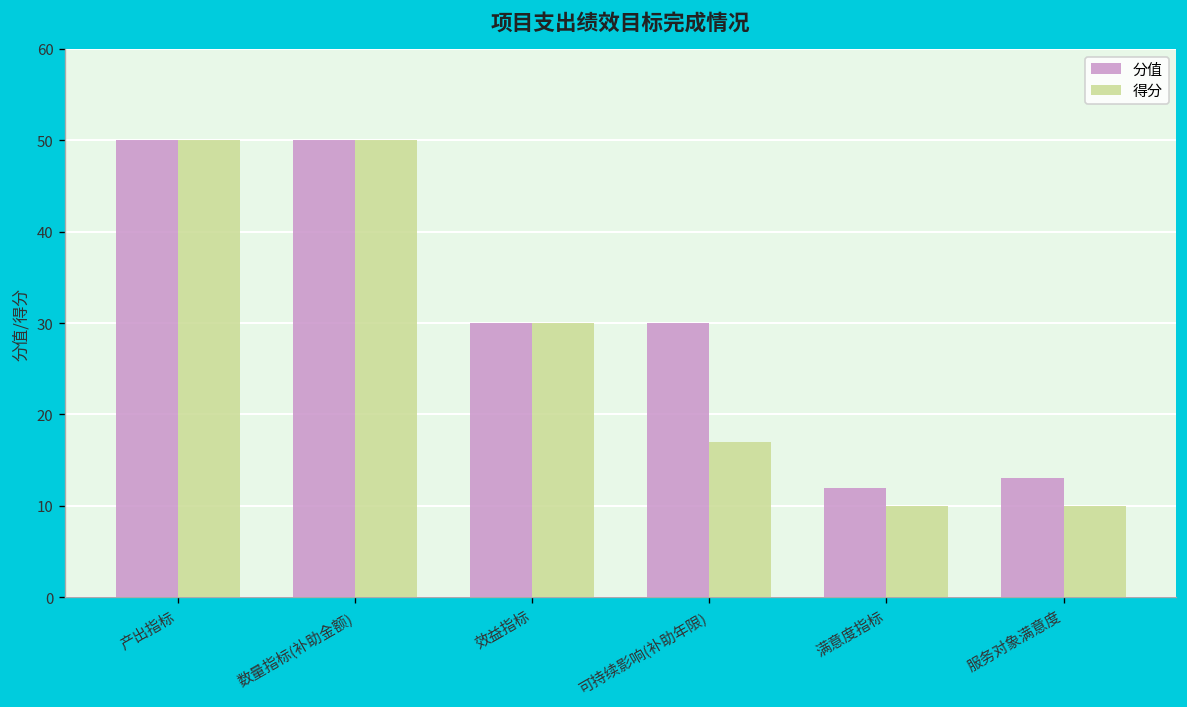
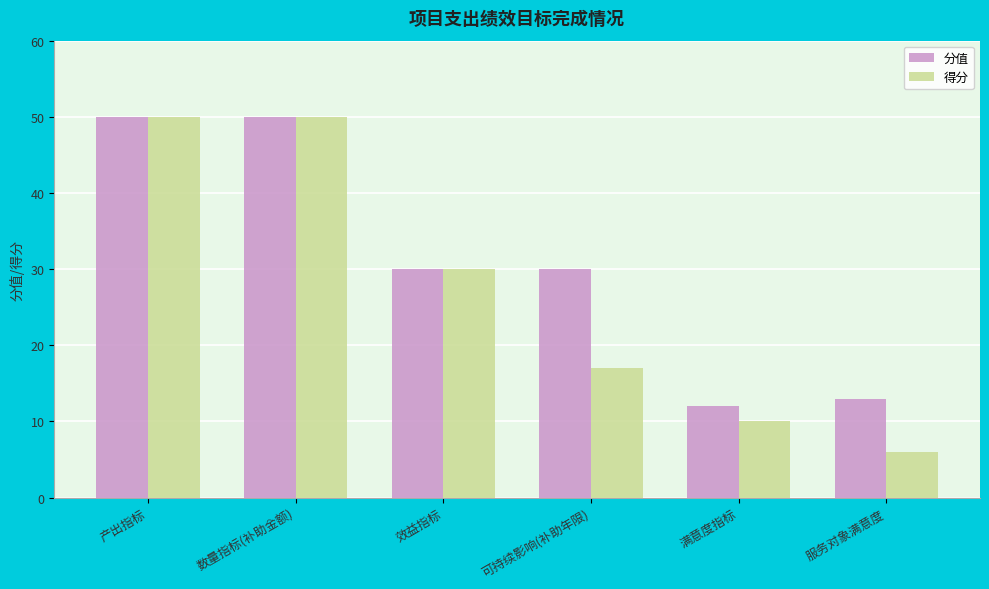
  {
    "分值": {
      "产出指标": 50,
      "数量指标(补助金额)": 50,
      "效益指标": 30,
      "可持续影响(补助年限)": 30,
      "满意度指标": 12,
      "服务对象满意度": 13
    },
    "得分": {
      "产出指标": 50,
      "数量指标(补助金额)": 50,
      "效益指标": 30,
      "可持续影响(补助年限)": 17,
      "满意度指标": 10,
-     "服务对象满意度": 10
+     "服务对象满意度": 6
    }
  }
